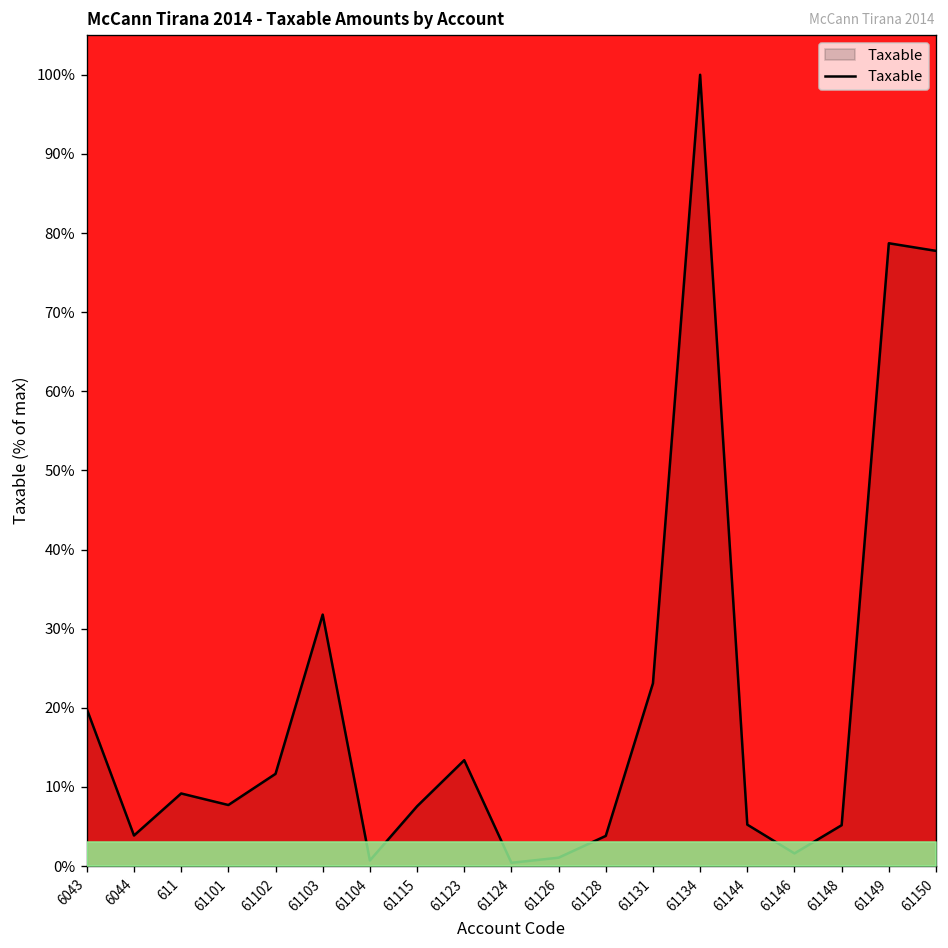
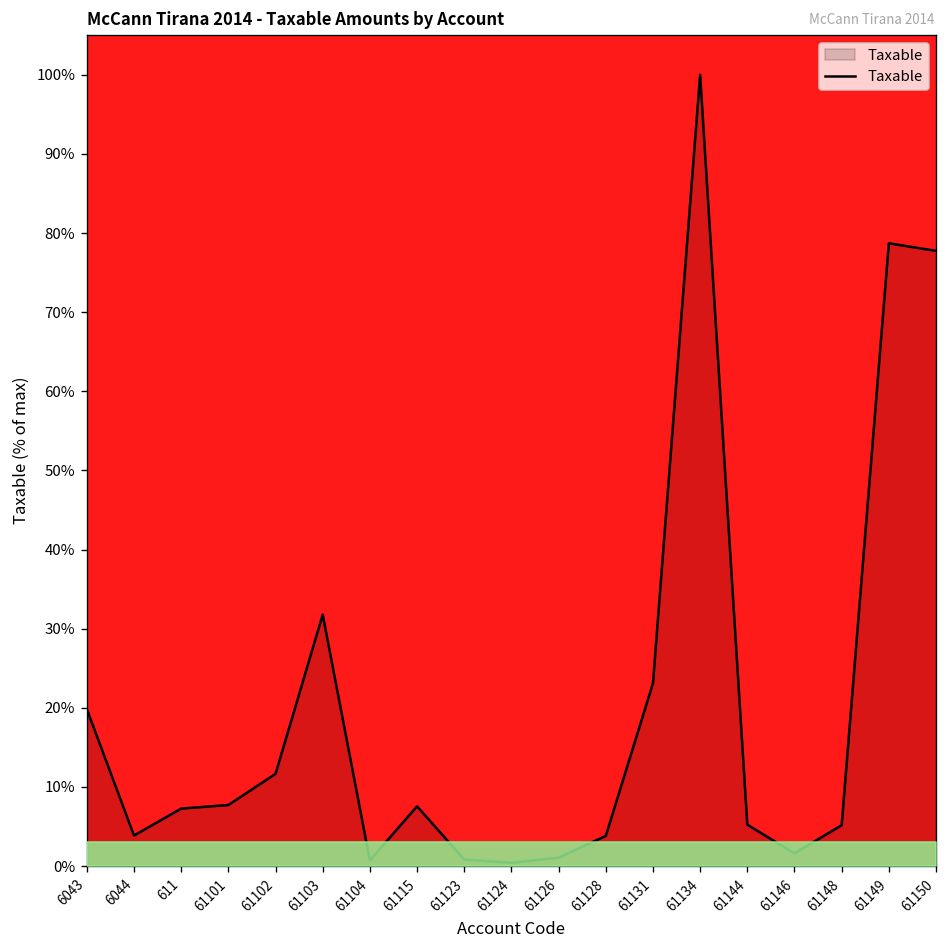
  {
    "Taxable": {
      "6043": "20%",
      "6044": "4%",
-     "611": "9%",
+     "611": "7%",
      "61101": "8%",
      "61102": "12%",
      "61103": "32%",
      "61104": "1%",
      "61115": "8%",
-     "61123": "13%",
+     "61123": "1%",
      "61124": "0%",
      "61126": "1%",
      "61128": "4%",
      "61131": "23%",
      "61134": "100%",
      "61144": "5%",
      "61146": "2%",
      "61148": "5%",
      "61149": "79%",
      "61150": "78%"
    }
  }
